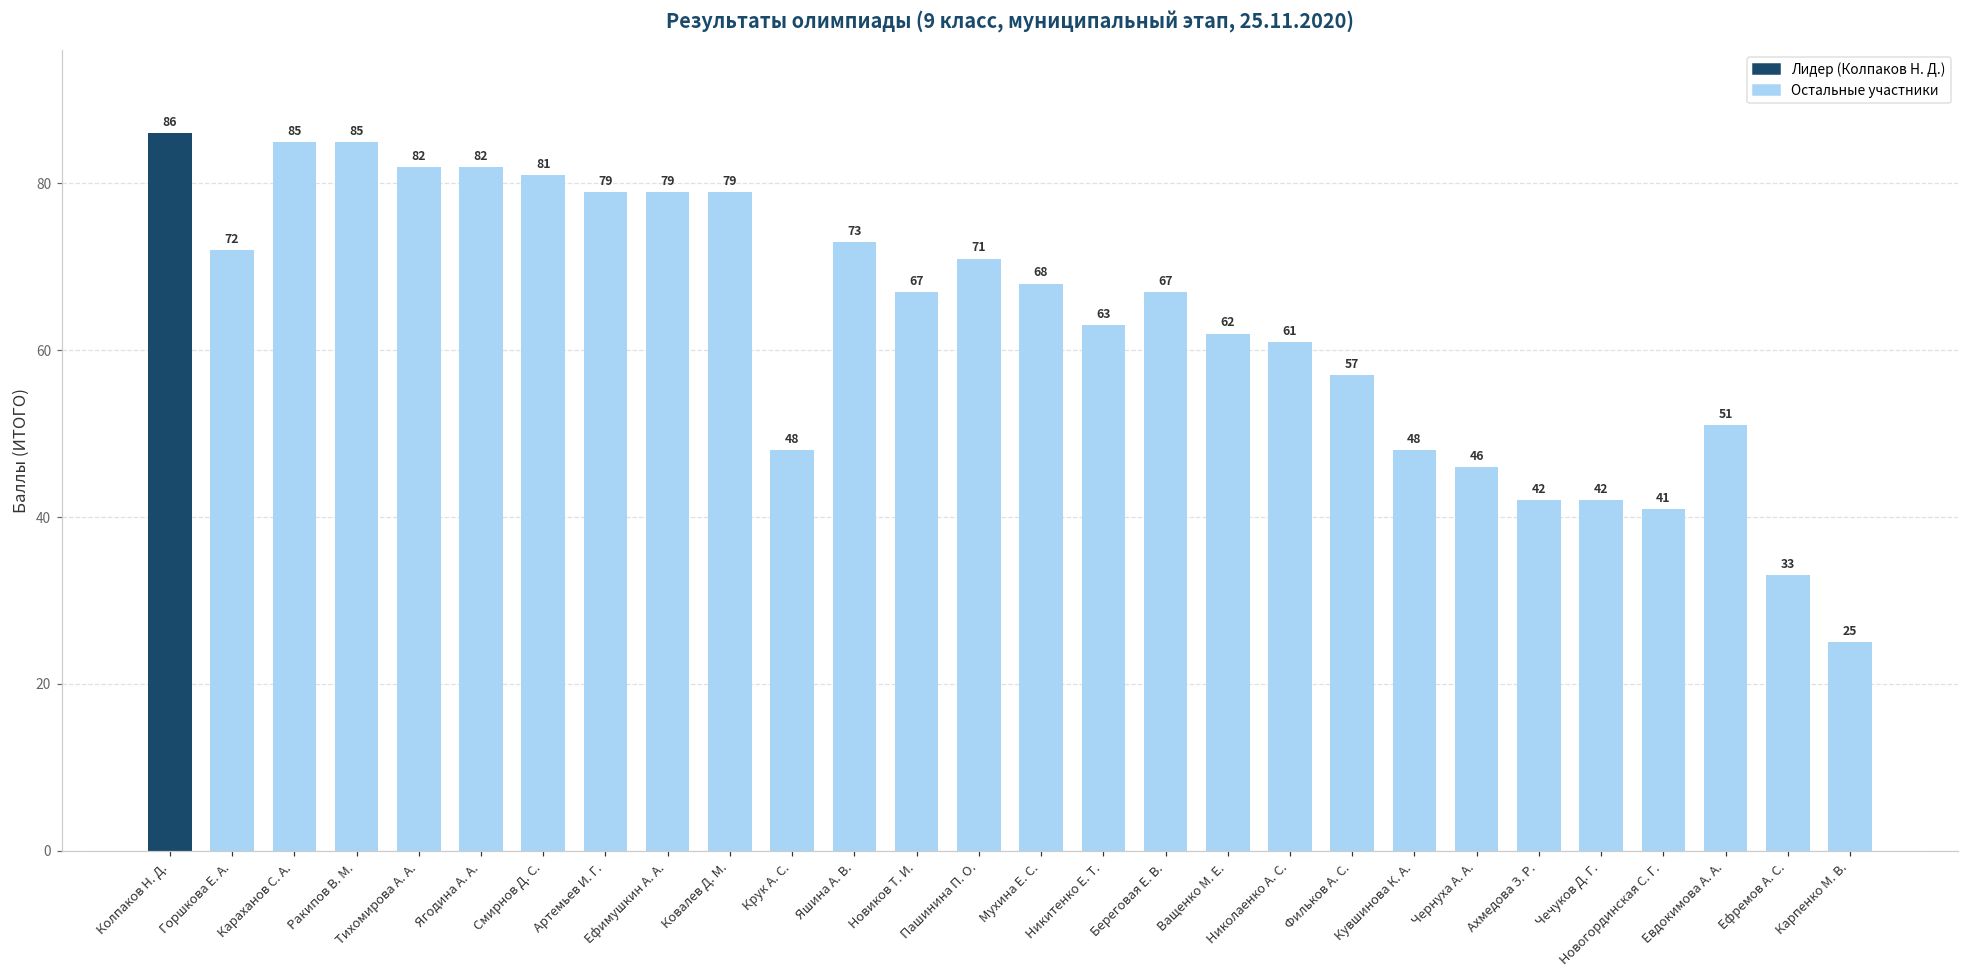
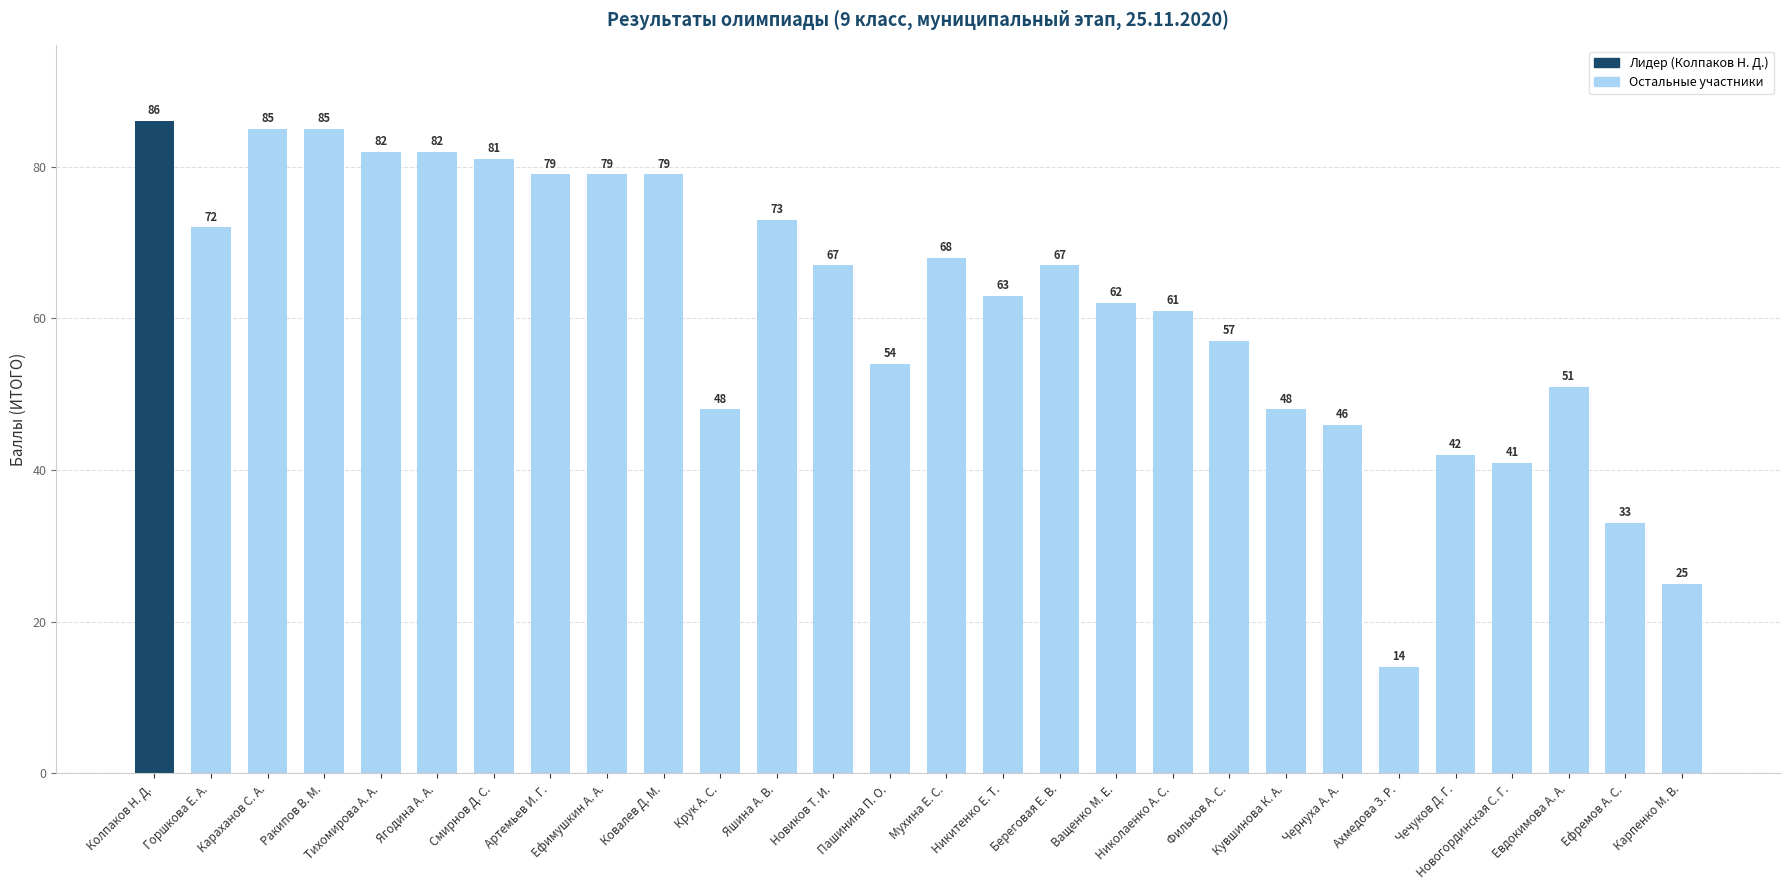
  {
    "Колпаков Н. Д.": 86,
    "Горшкова Е. А.": 72,
    "Караханов С. А.": 85,
    "Ракипов В. М.": 85,
    "Тихомирова А. А.": 82,
    "Ягодина А. А.": 82,
    "Смирнов Д. С.": 81,
    "Артемьев И. Г.": 79,
    "Ефимушкин А. А.": 79,
    "Ковалев Д. М.": 79,
    "Крук А. С.": 48,
    "Яшина А. В.": 73,
    "Новиков Т. И.": 67,
-   "Пашинина П. О.": 71,
+   "Пашинина П. О.": 54,
    "Мухина Е. С.": 68,
    "Никитенко Е. Т.": 63,
    "Береговая Е. В.": 67,
    "Ващенко М. Е.": 62,
    "Николаенко А. С.": 61,
    "Фильков А. С.": 57,
    "Кувшинова К. А.": 48,
    "Чернуха А. А.": 46,
-   "Ахмедова З. Р.": 42,
+   "Ахмедова З. Р.": 14,
    "Чечуков Д. Г.": 42,
    "Новогординская С. Г.": 41,
    "Евдокимова А. А.": 51,
    "Ефремов А. С.": 33,
    "Карпенко М. В.": 25
  }
